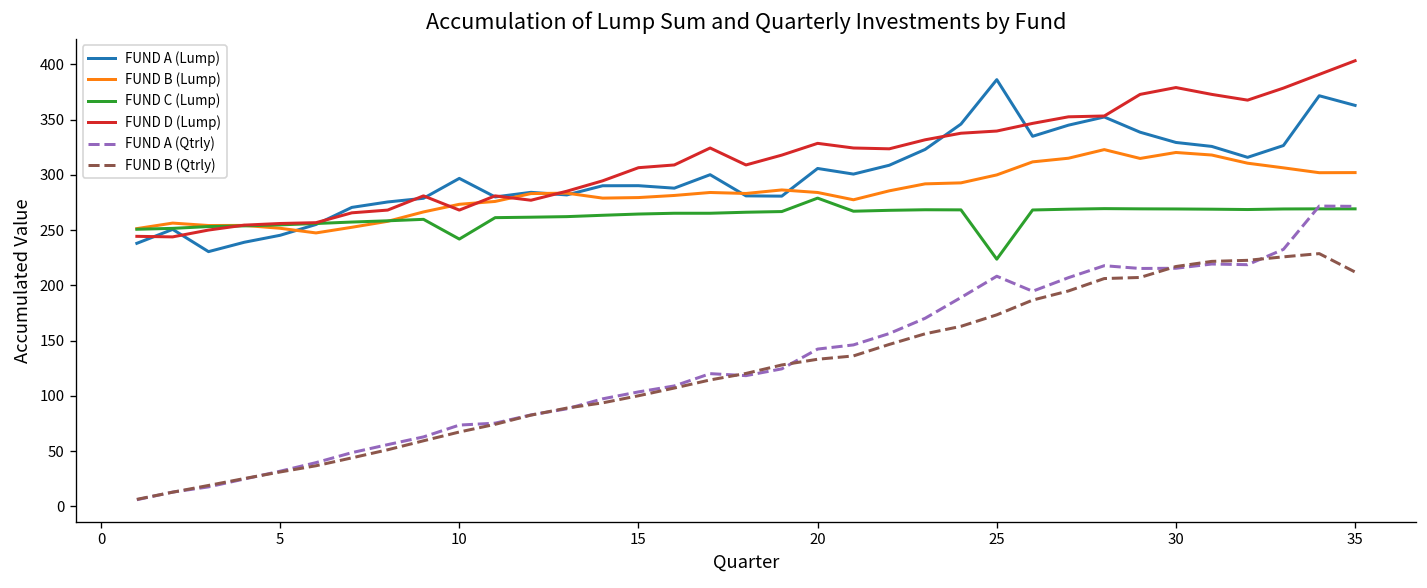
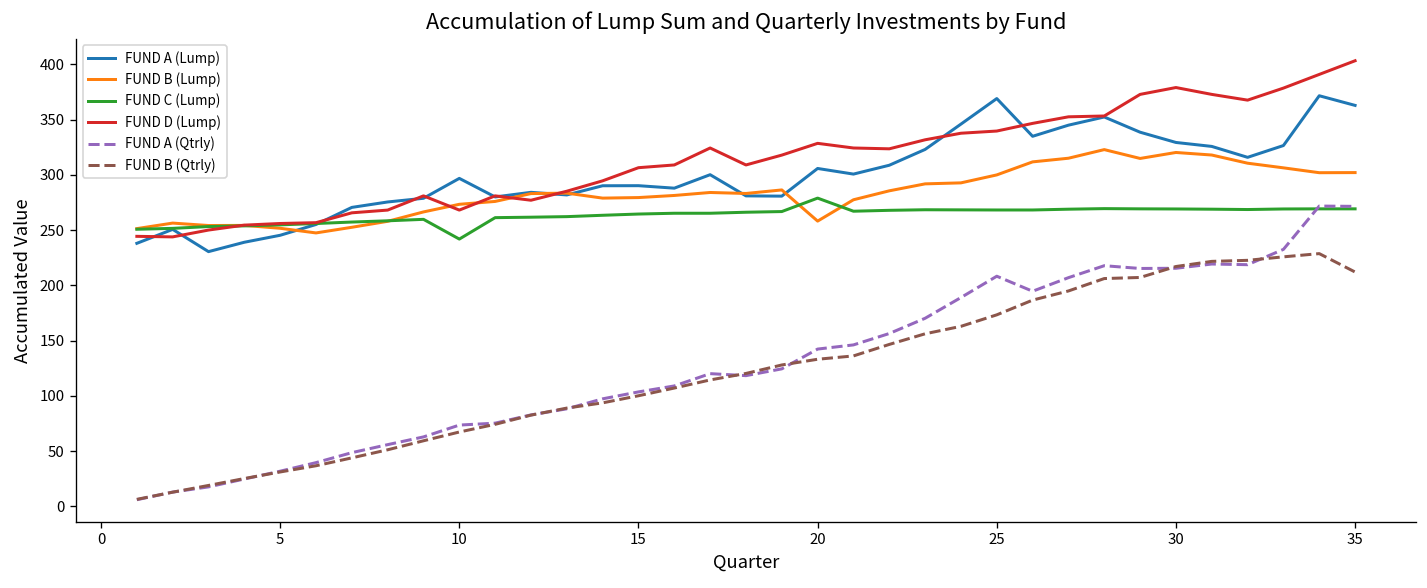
  {
    "FUND A (Lump)": {
      "5": 250,
      "10": 300,
      "15": 290,
      "20": 310,
-     "25": 390,
+     "25": 370,
      "30": 330,
      "35": 360
    },
    "FUND B (Lump)": {
      "5": 250,
      "10": 270,
      "15": 280,
-     "20": 280,
+     "20": 260,
      "25": 300,
      "30": 320,
      "35": 300
    },
    "FUND C (Lump)": {
      "10": 240,
      "15": 260,
      "20": 280,
-     "25": 220,
+     "25": 270,
      "30": 270
    },
    "FUND D (Lump)": {
      "10": 270,
      "15": 310,
      "20": 330,
      "25": 340,
      "30": 380,
      "35": 400
    },
    "FUND A (Qtrly)": {
      "10": 70,
      "15": 100,
      "20": 140,
      "25": 210
    },
    "FUND B (Qtrly)": {
      "10": 70,
      "15": 100,
      "20": 130,
      "25": 170,
      "35": 210
    }
  }
